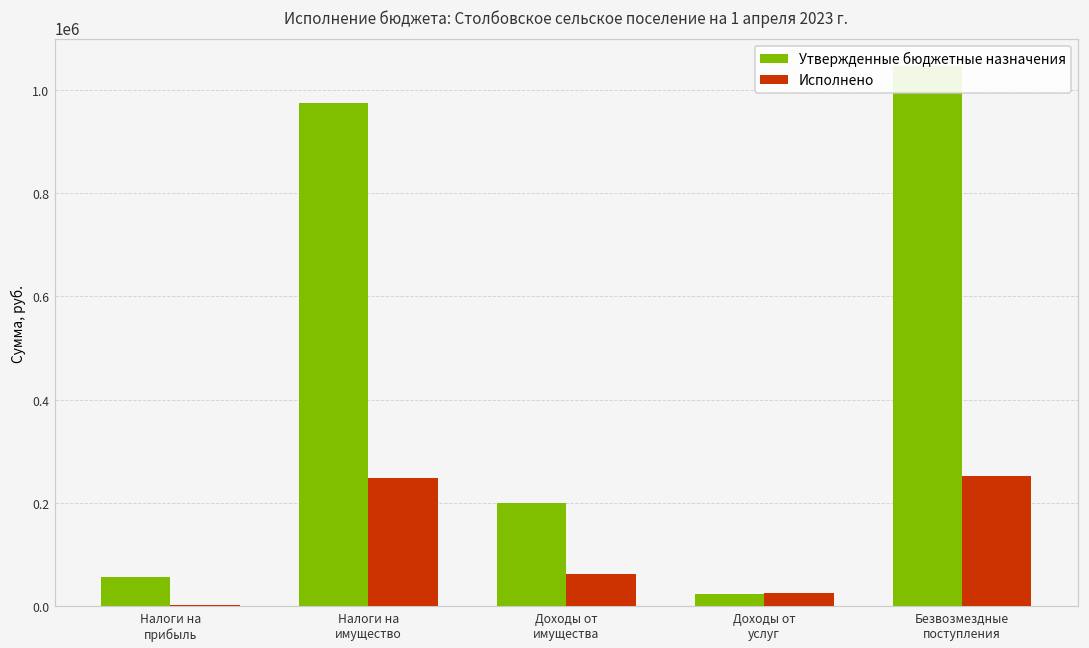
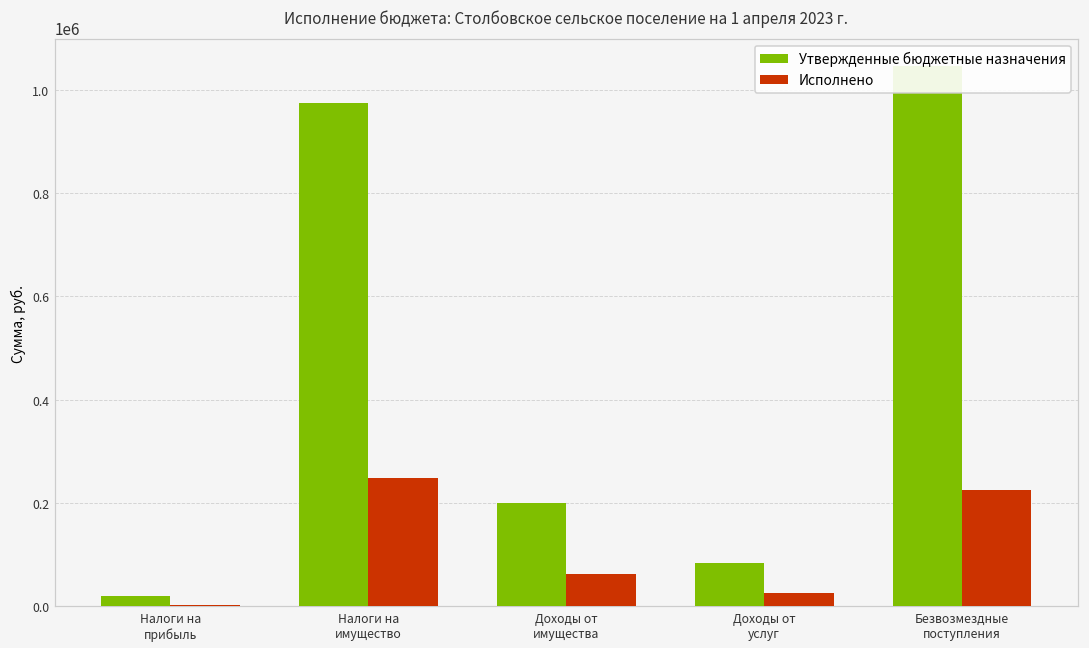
  {
    "Утвержденные бюджетные назначения": {
-     "Налоги на прибыль": 60000,
+     "Налоги на прибыль": 20000,
      "Налоги на имущество": 970000,
      "Доходы от имущества": 200000,
-     "Доходы от услуг": 20000
+     "Доходы от услуг": 80000
    },
    "Исполнено": {
      "Налоги на имущество": 250000,
      "Доходы от имущества": 60000,
      "Доходы от услуг": 30000,
-     "Безвозмездные поступления": 250000
+     "Безвозмездные поступления": 220000
    }
  }
